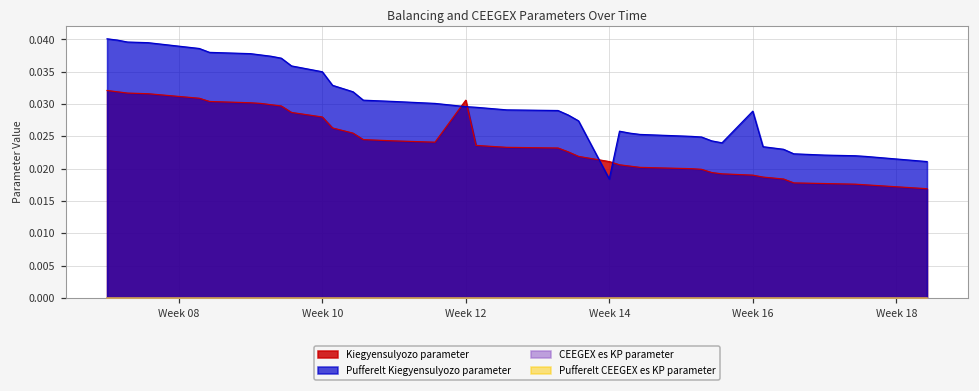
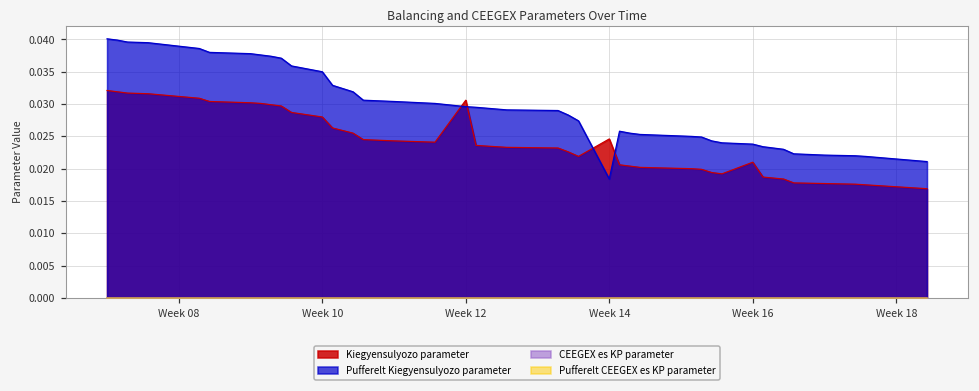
  {
    "Kiegyensulyozo parameter": {
      "Week 10": 0.028,
      "Week 12": 0.031,
-     "Week 14": 0.021,
-     "Week 16": 0.019
+     "Week 14": 0.025,
+     "Week 16": 0.021
    },
    "Pufferelt Kiegyensulyozo parameter": {
      "Week 10": 0.035,
      "Week 12": 0.030,
      "Week 14": 0.018,
-     "Week 16": 0.029
+     "Week 16": 0.024
    },
    "Pufferelt CEEGEX es KP parameter": {
      "Week 10": 0.000,
      "Week 12": 0.000,
      "Week 14": 0.000,
      "Week 16": 0.000
    }
  }
